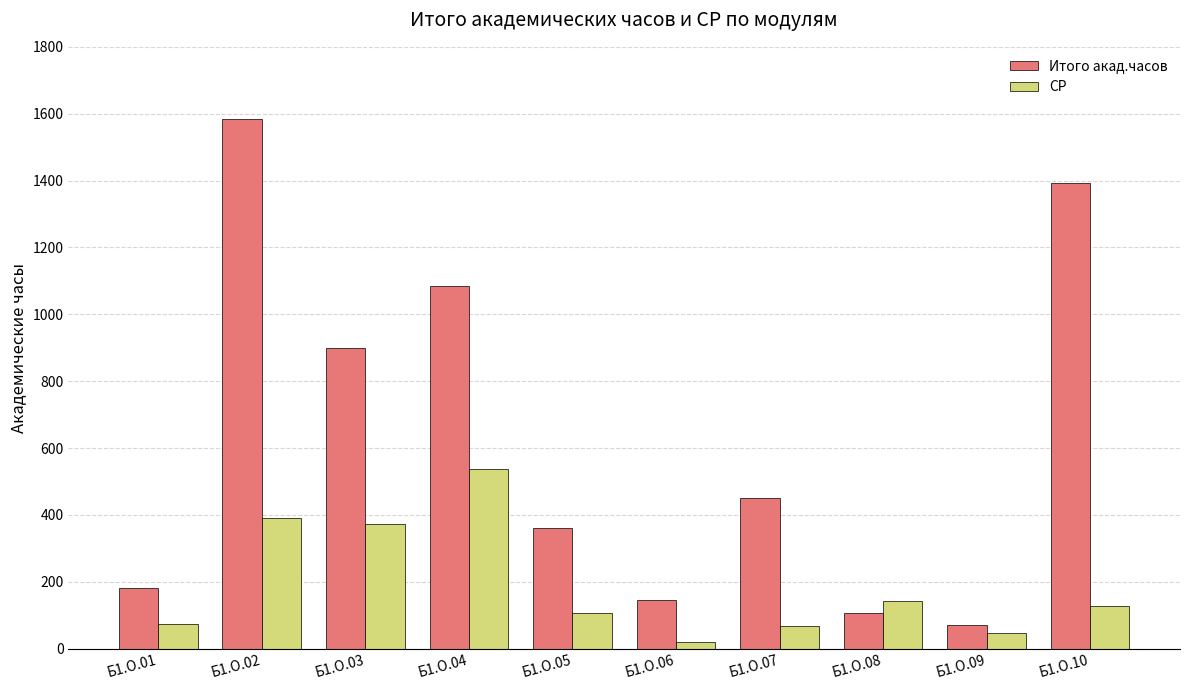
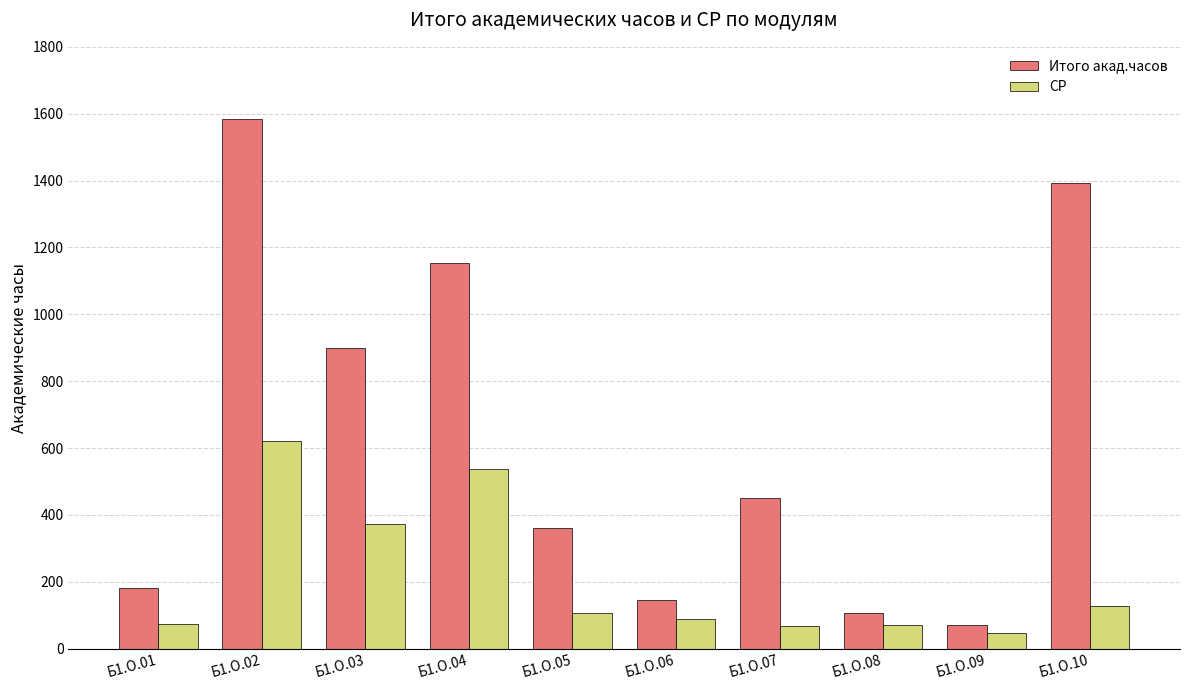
  {
    "Итого акад.часов": {
      "Б1.О.01": 180,
      "Б1.О.02": 1580,
      "Б1.О.03": 900,
-     "Б1.О.04": 1080,
+     "Б1.О.04": 1150,
      "Б1.О.05": 360,
      "Б1.О.06": 140,
      "Б1.О.07": 450,
      "Б1.О.08": 110,
      "Б1.О.09": 70,
      "Б1.О.10": 1390
    },
    "СР": {
      "Б1.О.01": 70,
-     "Б1.О.02": 390,
+     "Б1.О.02": 620,
      "Б1.О.03": 370,
      "Б1.О.04": 540,
      "Б1.О.05": 110,
-     "Б1.О.06": 20,
+     "Б1.О.06": 90,
      "Б1.О.07": 70,
-     "Б1.О.08": 140,
+     "Б1.О.08": 70,
      "Б1.О.09": 50,
      "Б1.О.10": 130
    }
  }
